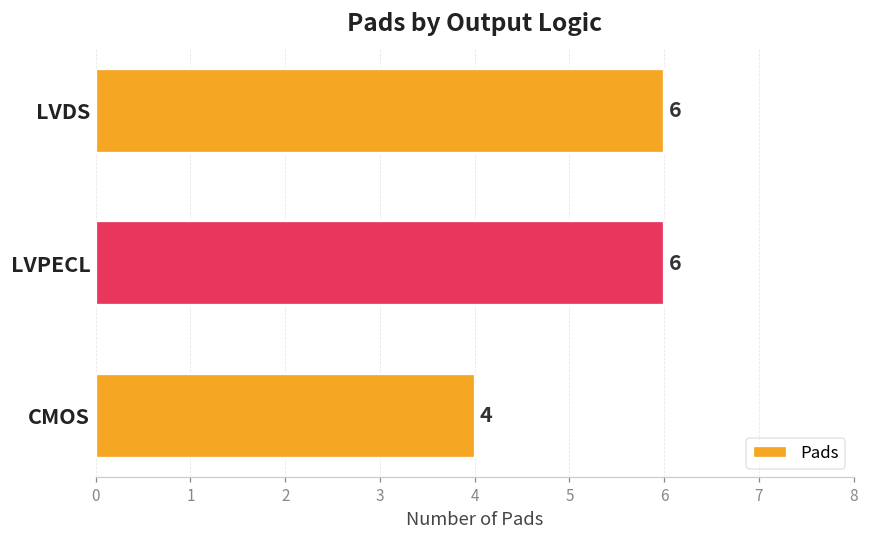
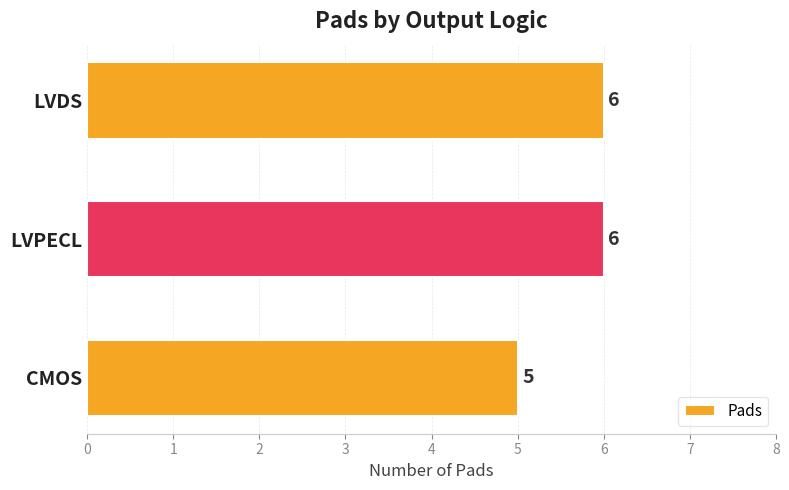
  {
    "LVDS": 6,
    "LVPECL": 6,
-   "CMOS": 4
+   "CMOS": 5
  }
